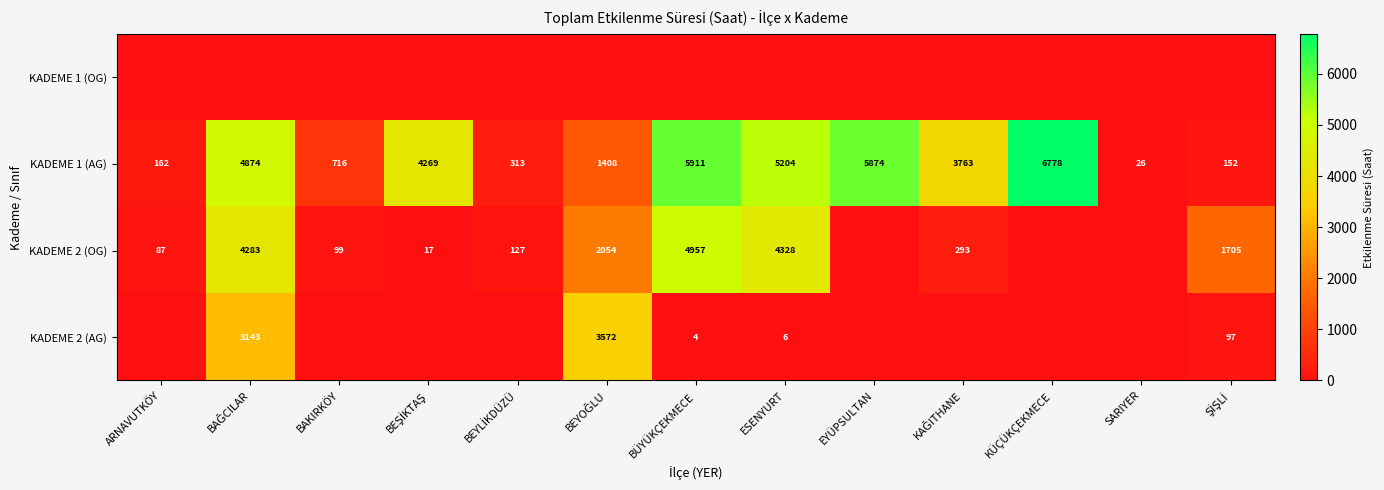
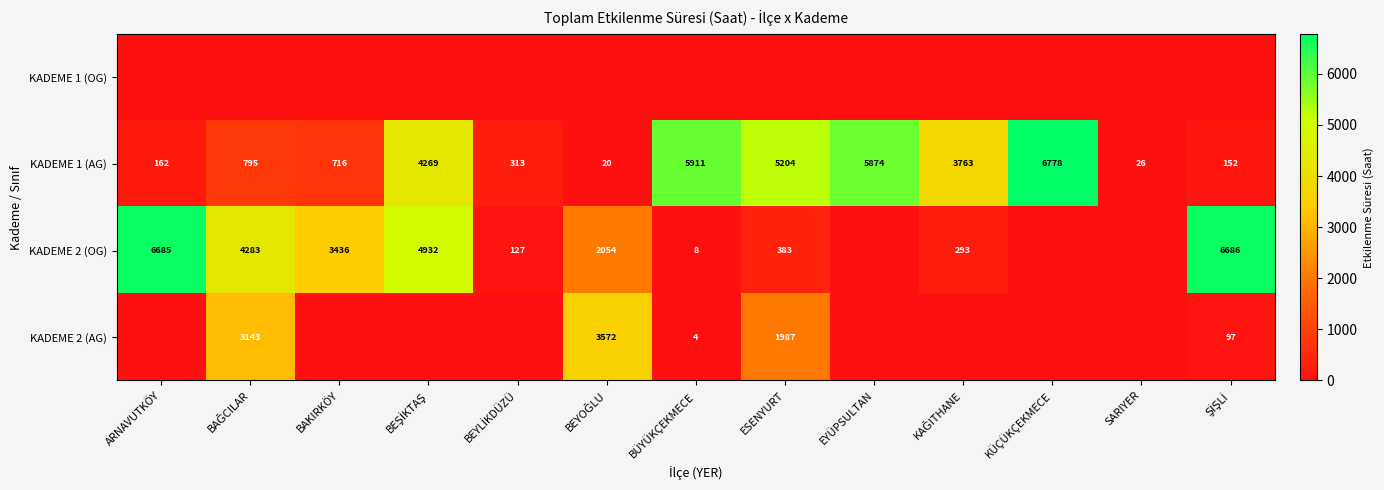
  {
    "KADEME 1 (AG)": {
      "ARNAVUTKÖY": 162,
-     "BAĞCILAR": 4874,
+     "BAĞCILAR": 795,
      "BAKIRKÖY": 716,
      "BEŞİKTAŞ": 4269,
      "BEYLİKDÜZÜ": 313,
-     "BEYOĞLU": 1408,
+     "BEYOĞLU": 20,
      "BÜYÜKÇEKMECE": 5911,
      "ESENYURT": 5204,
      "EYÜPSULTAN": 5874,
      "KAĞITHANE": 3763,
      "KÜÇÜKÇEKMECE": 6778,
      "SARIYER": 26,
      "ŞİŞLİ": 152
    },
    "KADEME 2 (OG)": {
-     "ARNAVUTKÖY": 87,
+     "ARNAVUTKÖY": 6685,
      "BAĞCILAR": 4283,
-     "BAKIRKÖY": 99,
-     "BEŞİKTAŞ": 17,
+     "BAKIRKÖY": 3436,
+     "BEŞİKTAŞ": 4932,
      "BEYLİKDÜZÜ": 127,
      "BEYOĞLU": 2054,
-     "BÜYÜKÇEKMECE": 4957,
-     "ESENYURT": 4328,
+     "BÜYÜKÇEKMECE": 8,
+     "ESENYURT": 383,
      "KAĞITHANE": 293,
-     "ŞİŞLİ": 1705
+     "ŞİŞLİ": 6686
    },
    "KADEME 2 (AG)": {
      "BAĞCILAR": 3143,
      "BEYOĞLU": 3572,
      "BÜYÜKÇEKMECE": 4,
-     "ESENYURT": 6,
+     "ESENYURT": 1987,
      "ŞİŞLİ": 97
    }
  }
